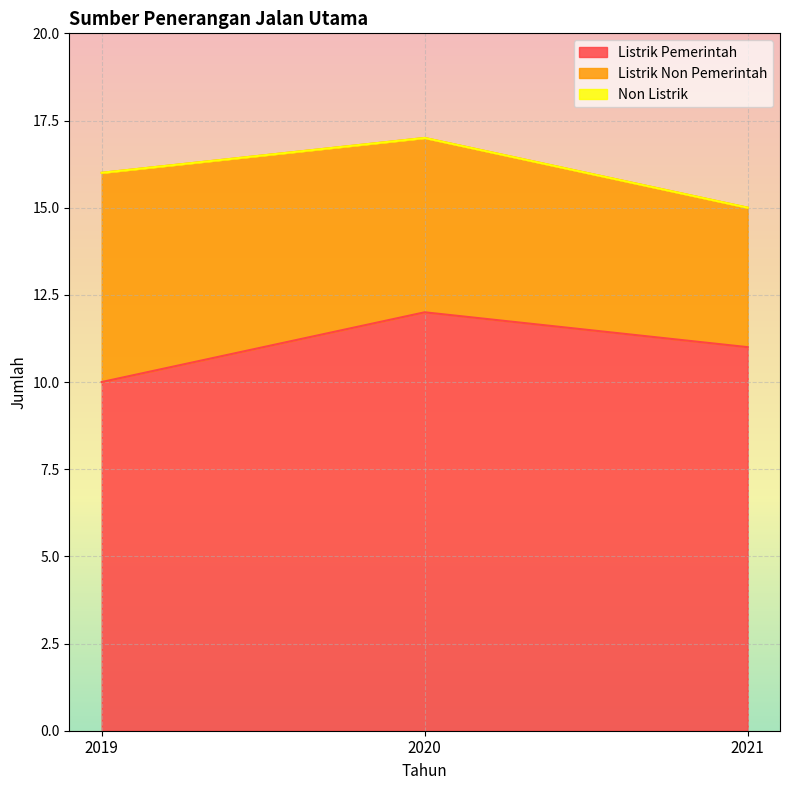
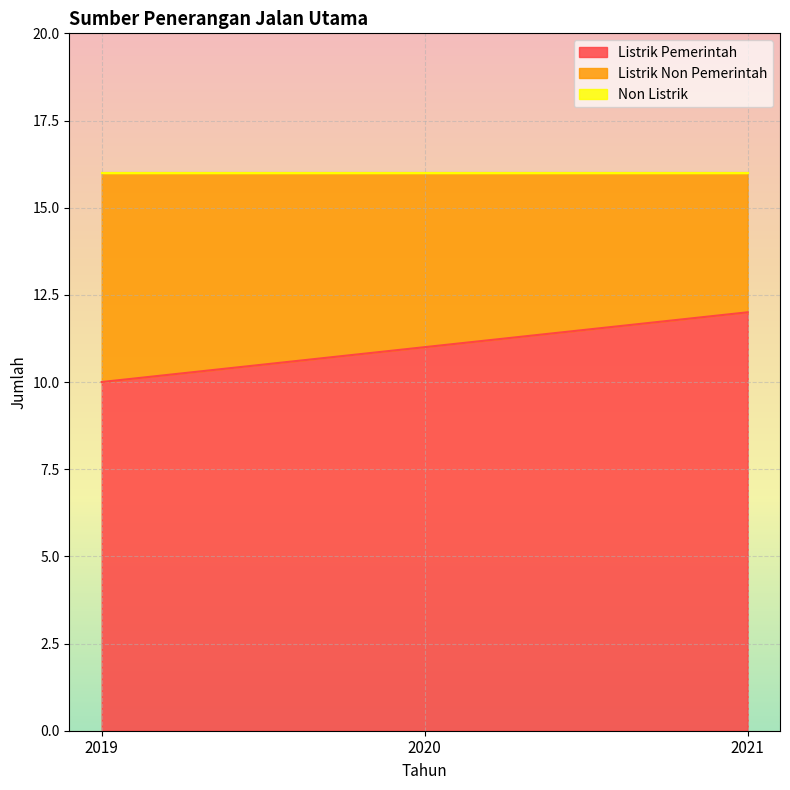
  {
    "Listrik Pemerintah": {
      "2019": 10,
-     "2020": 12,
-     "2021": 11
+     "2020": 11,
+     "2021": 12
    }
  }
